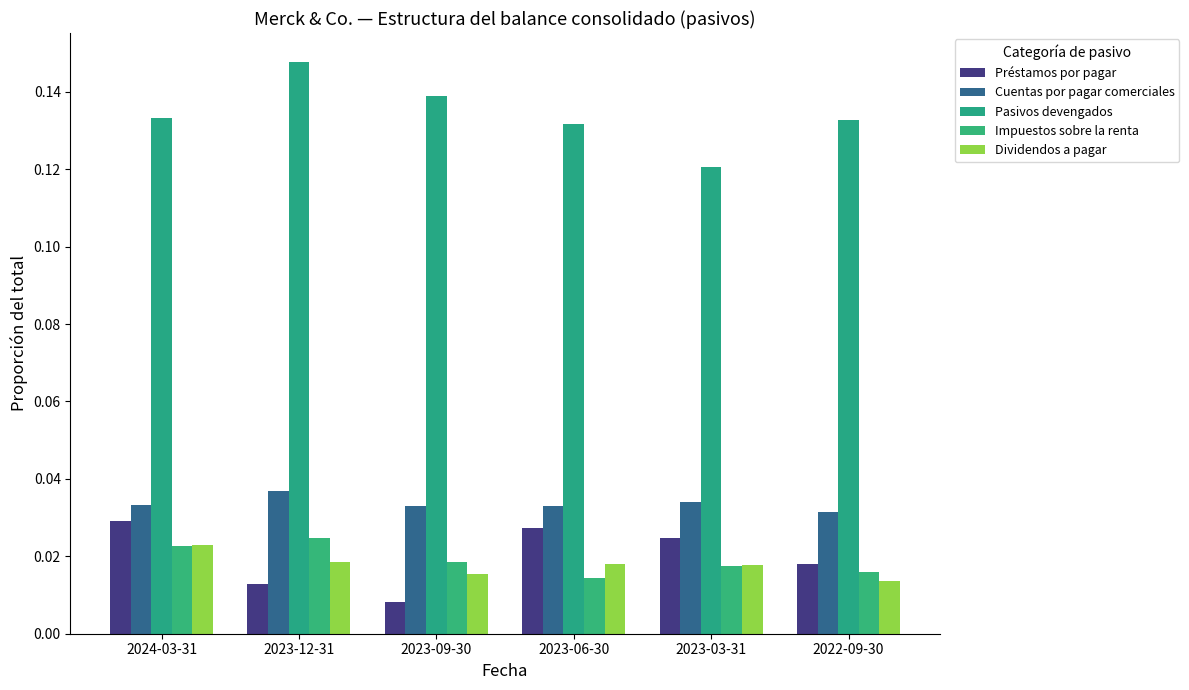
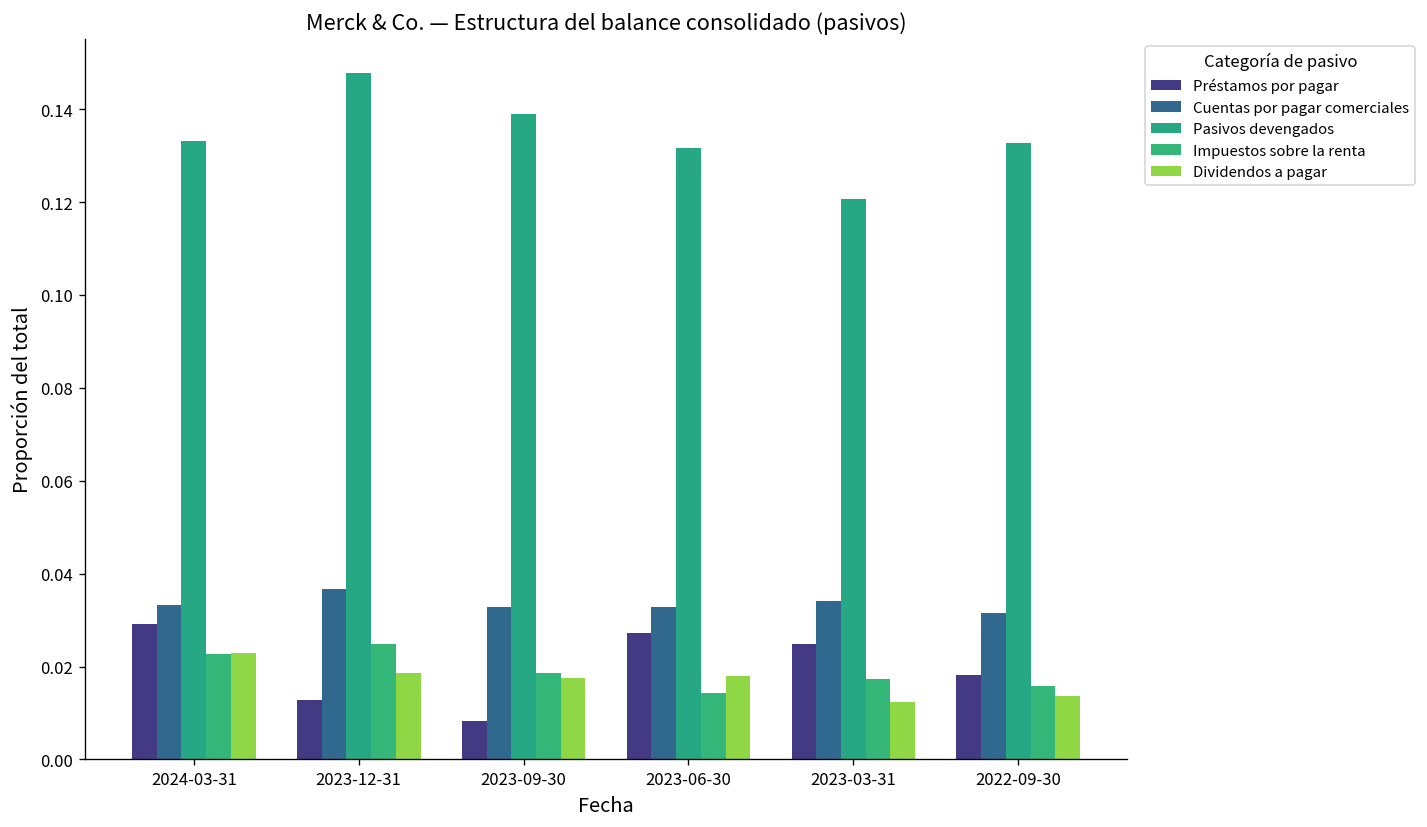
  {
    "Dividendos a pagar": {
      "2024-03-31": 0.023,
      "2023-12-31": 0.019,
-     "2023-09-30": 0.015,
+     "2023-09-30": 0.018,
      "2023-06-30": 0.018,
-     "2023-03-31": 0.018,
+     "2023-03-31": 0.012,
      "2022-09-30": 0.014
    }
  }
